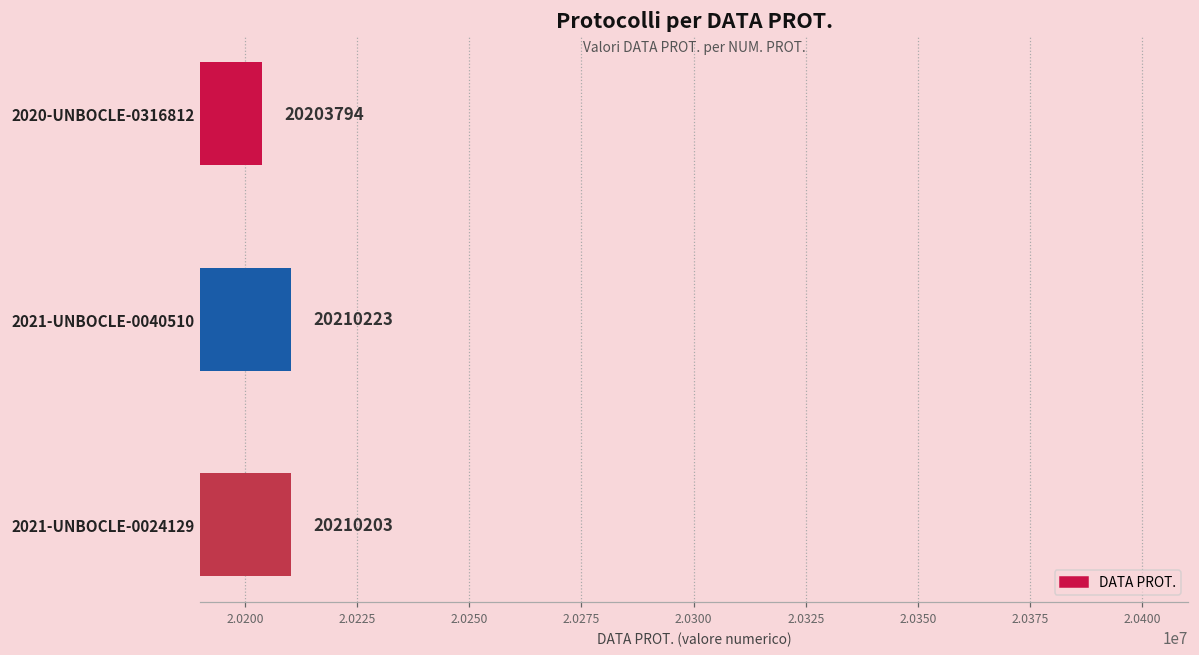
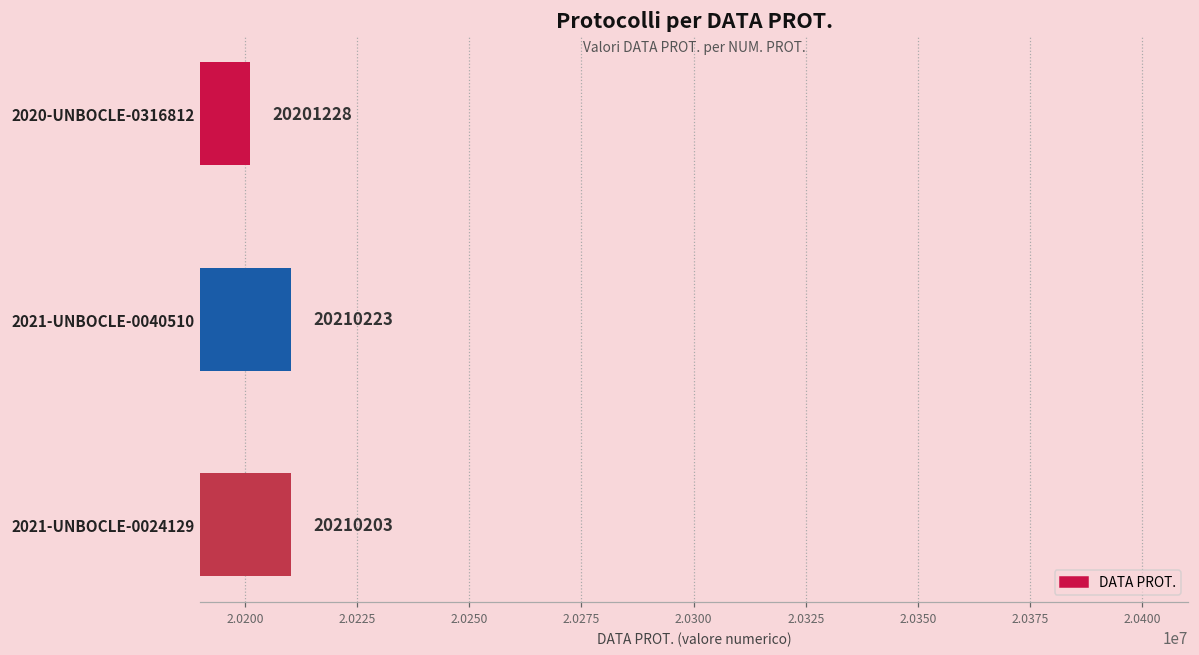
  {
-   "2020-UNBOCLE-0316812": 20203794,
+   "2020-UNBOCLE-0316812": 20201228,
    "2021-UNBOCLE-0040510": 20210223,
    "2021-UNBOCLE-0024129": 20210203
  }
